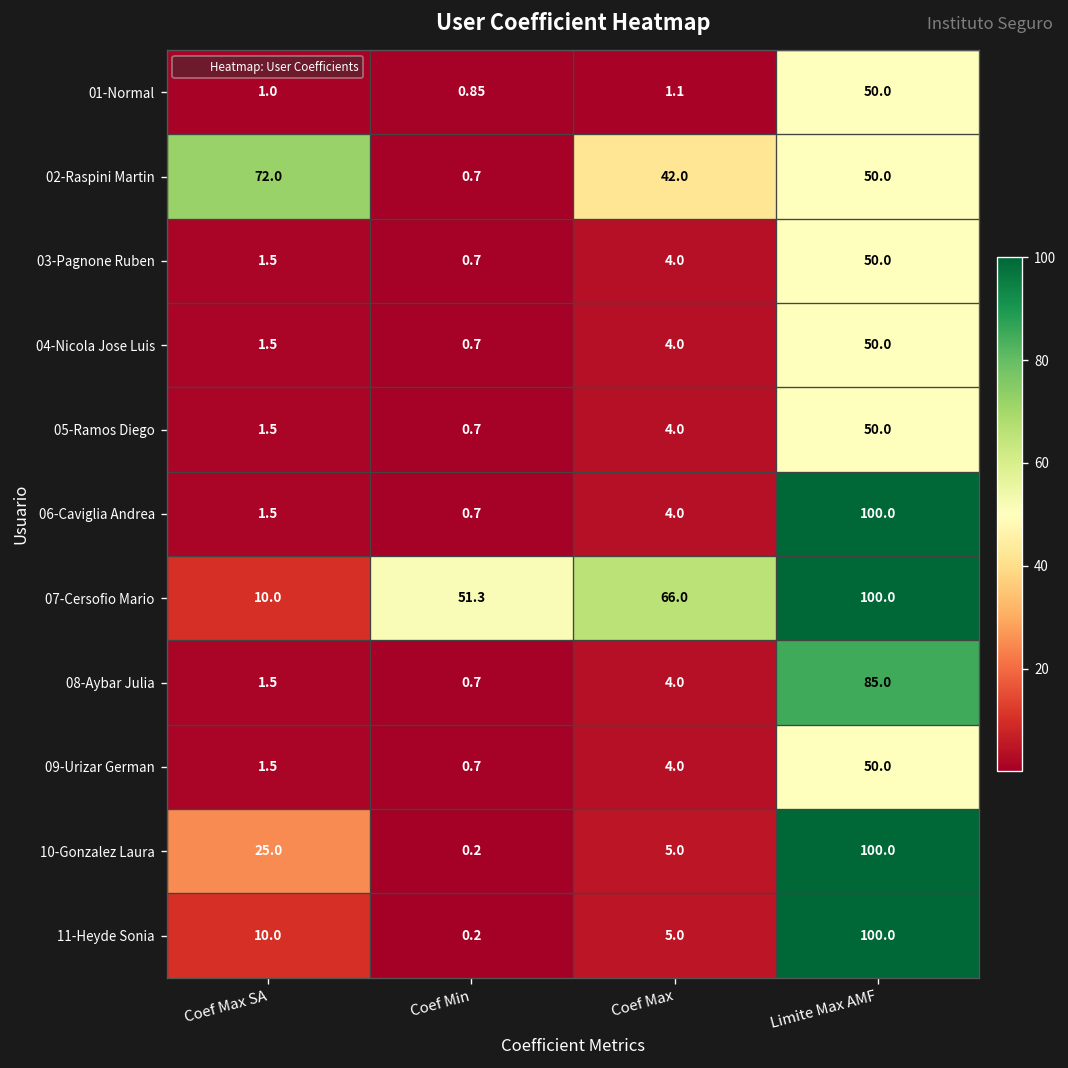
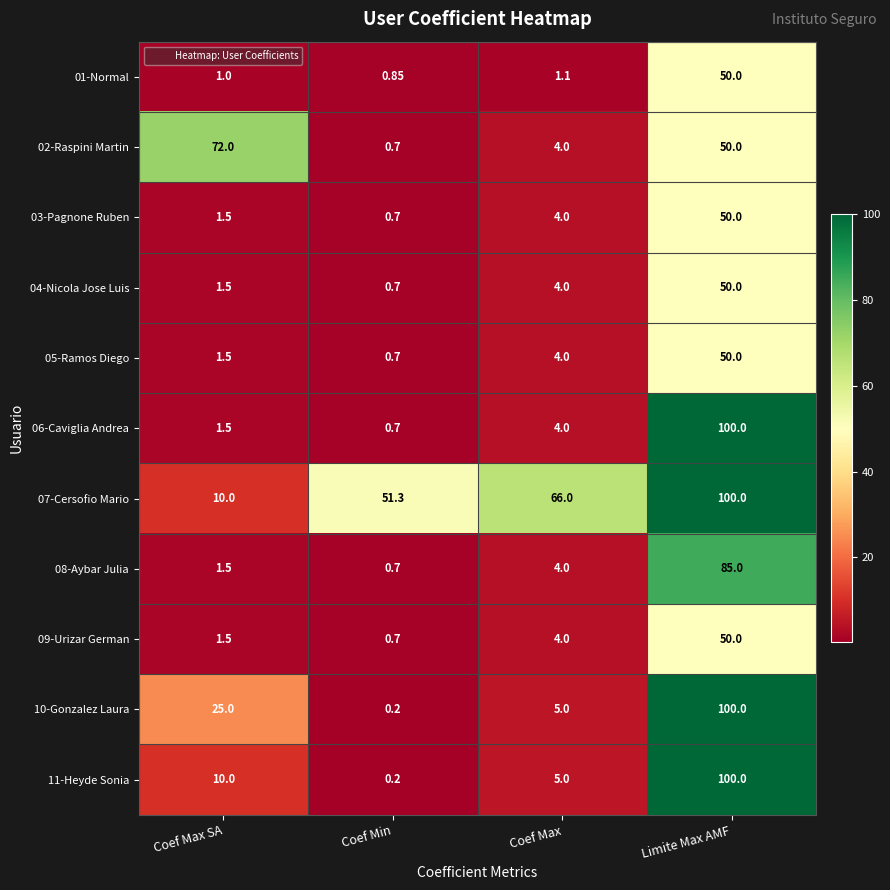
  {
    "01-Normal": {
      "Coef Max SA": 1.0,
      "Coef Min": 0.85,
      "Coef Max": 1.1,
      "Limite Max AMF": 50.0
    },
    "02-Raspini Martin": {
      "Coef Max SA": 72.0,
      "Coef Min": 0.7,
-     "Coef Max": 42.0,
+     "Coef Max": 4.0,
      "Limite Max AMF": 50.0
    },
    "03-Pagnone Ruben": {
      "Coef Max SA": 1.5,
      "Coef Min": 0.7,
      "Coef Max": 4.0,
      "Limite Max AMF": 50.0
    },
    "04-Nicola Jose Luis": {
      "Coef Max SA": 1.5,
      "Coef Min": 0.7,
      "Coef Max": 4.0,
      "Limite Max AMF": 50.0
    },
    "05-Ramos Diego": {
      "Coef Max SA": 1.5,
      "Coef Min": 0.7,
      "Coef Max": 4.0,
      "Limite Max AMF": 50.0
    },
    "06-Caviglia Andrea": {
      "Coef Max SA": 1.5,
      "Coef Min": 0.7,
      "Coef Max": 4.0,
      "Limite Max AMF": 100.0
    },
    "07-Cersofio Mario": {
      "Coef Max SA": 10.0,
      "Coef Min": 51.3,
      "Coef Max": 66.0,
      "Limite Max AMF": 100.0
    },
    "08-Aybar Julia": {
      "Coef Max SA": 1.5,
      "Coef Min": 0.7,
      "Coef Max": 4.0,
      "Limite Max AMF": 85.0
    },
    "09-Urizar German": {
      "Coef Max SA": 1.5,
      "Coef Min": 0.7,
      "Coef Max": 4.0,
      "Limite Max AMF": 50.0
    },
    "10-Gonzalez Laura": {
      "Coef Max SA": 25.0,
      "Coef Min": 0.2,
      "Coef Max": 5.0,
      "Limite Max AMF": 100.0
    },
    "11-Heyde Sonia": {
      "Coef Max SA": 10.0,
      "Coef Min": 0.2,
      "Coef Max": 5.0,
      "Limite Max AMF": 100.0
    }
  }
